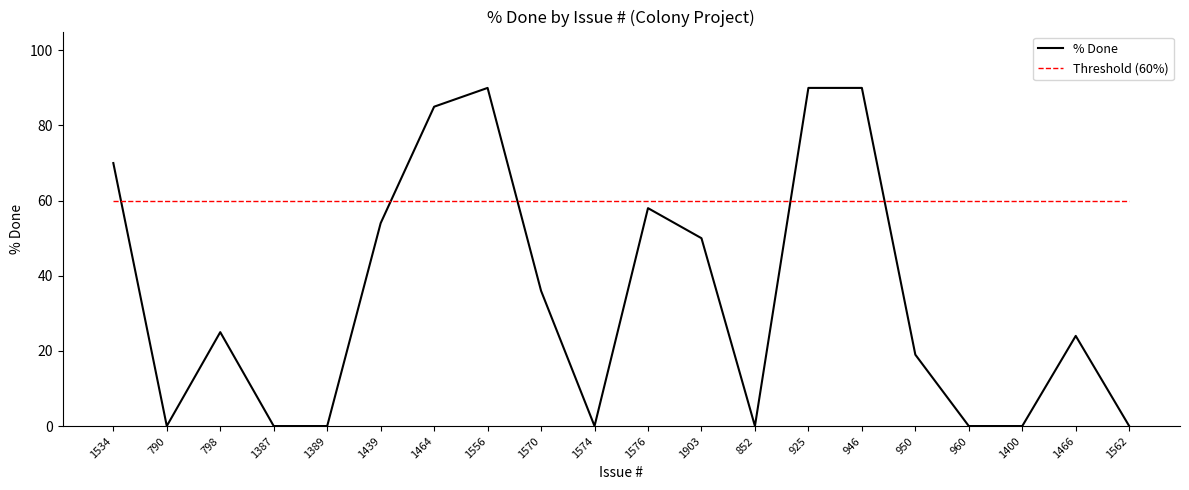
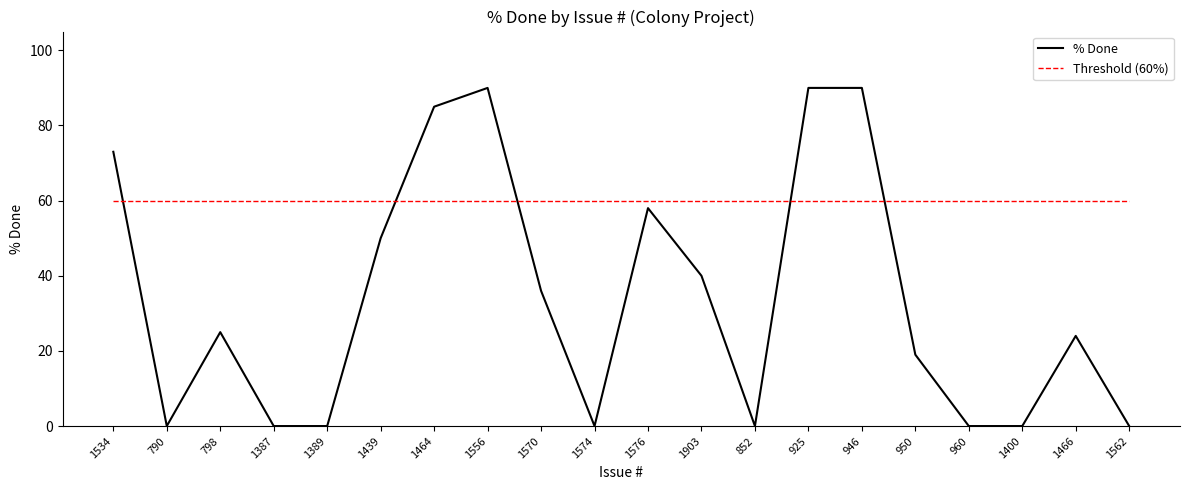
  {
    "% Done": {
-     "1534": 70,
+     "1534": 73,
      "790": 0,
      "798": 25,
      "1387": 0,
      "1389": 0,
-     "1439": 54,
+     "1439": 50,
      "1464": 85,
      "1556": 90,
      "1570": 36,
      "1574": 0,
      "1576": 58,
-     "1903": 50,
+     "1903": 40,
      "852": 0,
      "925": 90,
      "946": 90,
      "950": 19,
      "960": 0,
      "1400": 0,
      "1466": 24,
      "1562": 0
    },
    "Threshold (60%)": {
      "1534": 60,
      "790": 60,
      "798": 60,
      "1387": 60,
      "1389": 60,
      "1439": 60,
      "1464": 60,
      "1556": 60,
      "1570": 60,
      "1574": 60,
      "1576": 60,
      "1903": 60,
      "852": 60,
      "925": 60,
      "946": 60,
      "950": 60,
      "960": 60,
      "1400": 60,
      "1466": 60,
      "1562": 60
    }
  }
